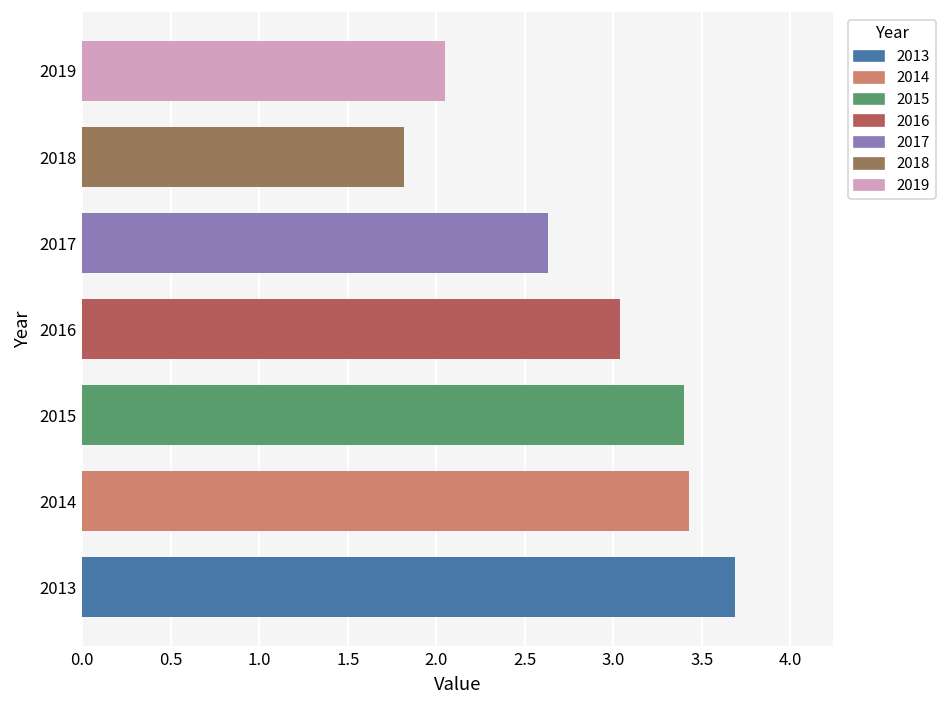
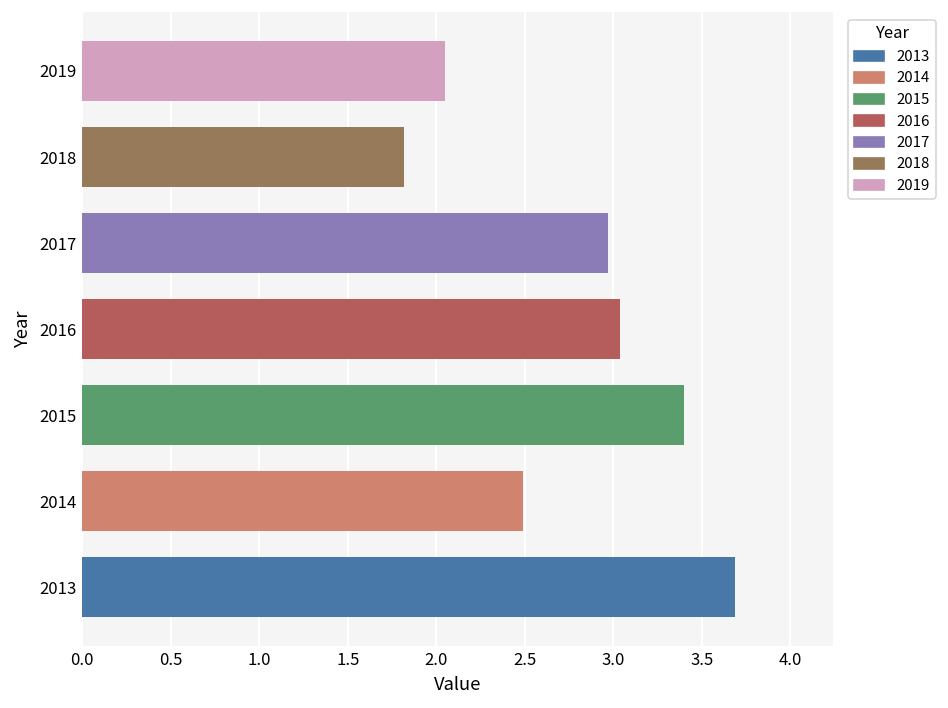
  {
    "2019": 2.05,
    "2018": 1.82,
-   "2017": 2.63,
+   "2017": 2.97,
    "2016": 3.04,
    "2015": 3.40,
-   "2014": 3.43,
+   "2014": 2.49,
    "2013": 3.69
  }
